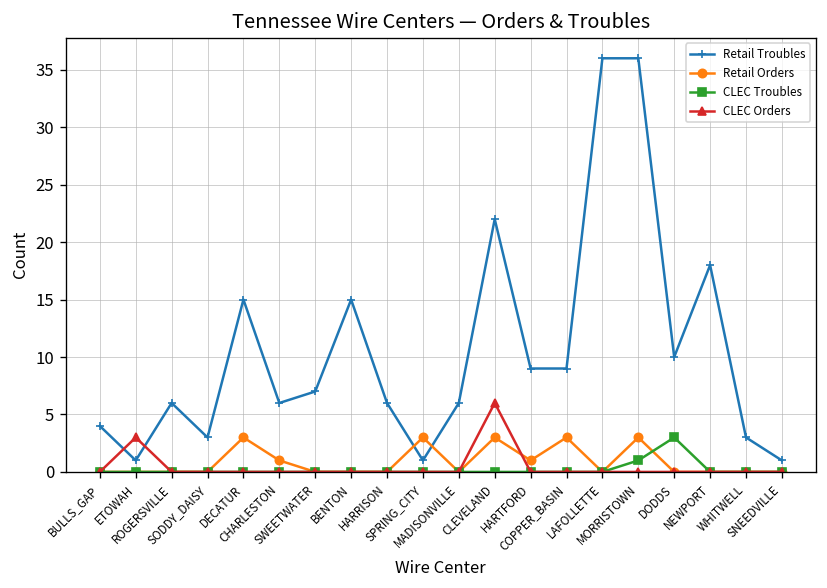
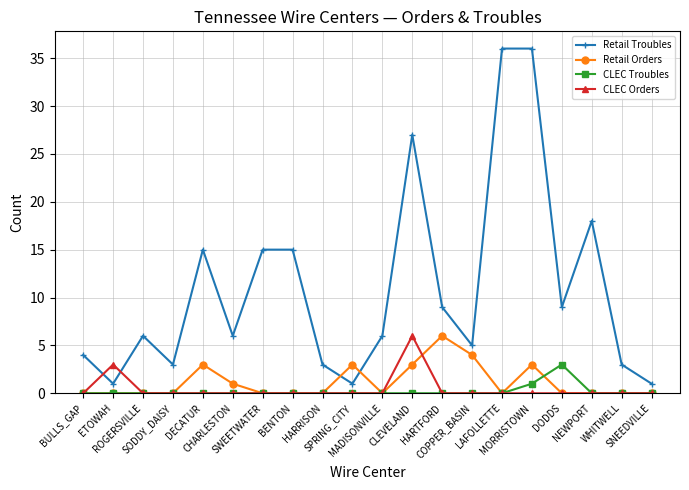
  {
    "Retail Troubles": {
      "BULLS_GAP": 4,
      "ETOWAH": 1,
      "ROGERSVILLE": 6,
      "SODDY_DAISY": 3,
      "DECATUR": 15,
      "CHARLESTON": 6,
-     "SWEETWATER": 7,
+     "SWEETWATER": 15,
      "BENTON": 15,
-     "HARRISON": 6,
+     "HARRISON": 3,
      "SPRING_CITY": 1,
      "MADISONVILLE": 6,
-     "CLEVELAND": 22,
+     "CLEVELAND": 27,
      "HARTFORD": 9,
-     "COPPER_BASIN": 9,
+     "COPPER_BASIN": 5,
      "LAFOLLETTE": 36,
      "MORRISTOWN": 36,
-     "DODDS": 10,
+     "DODDS": 9,
      "NEWPORT": 18,
      "WHITWELL": 3,
      "SNEEDVILLE": 1
    },
    "Retail Orders": {
      "DECATUR": 3,
      "CHARLESTON": 1,
      "SPRING_CITY": 3,
      "CLEVELAND": 3,
-     "HARTFORD": 1,
-     "COPPER_BASIN": 3,
+     "HARTFORD": 6,
+     "COPPER_BASIN": 4,
      "MORRISTOWN": 3
    },
    "CLEC Troubles": {
      "CLEVELAND": 0,
      "MORRISTOWN": 1,
      "DODDS": 3
    },
    "CLEC Orders": {
      "ETOWAH": 3,
      "CLEVELAND": 6,
      "MORRISTOWN": 0
    }
  }
